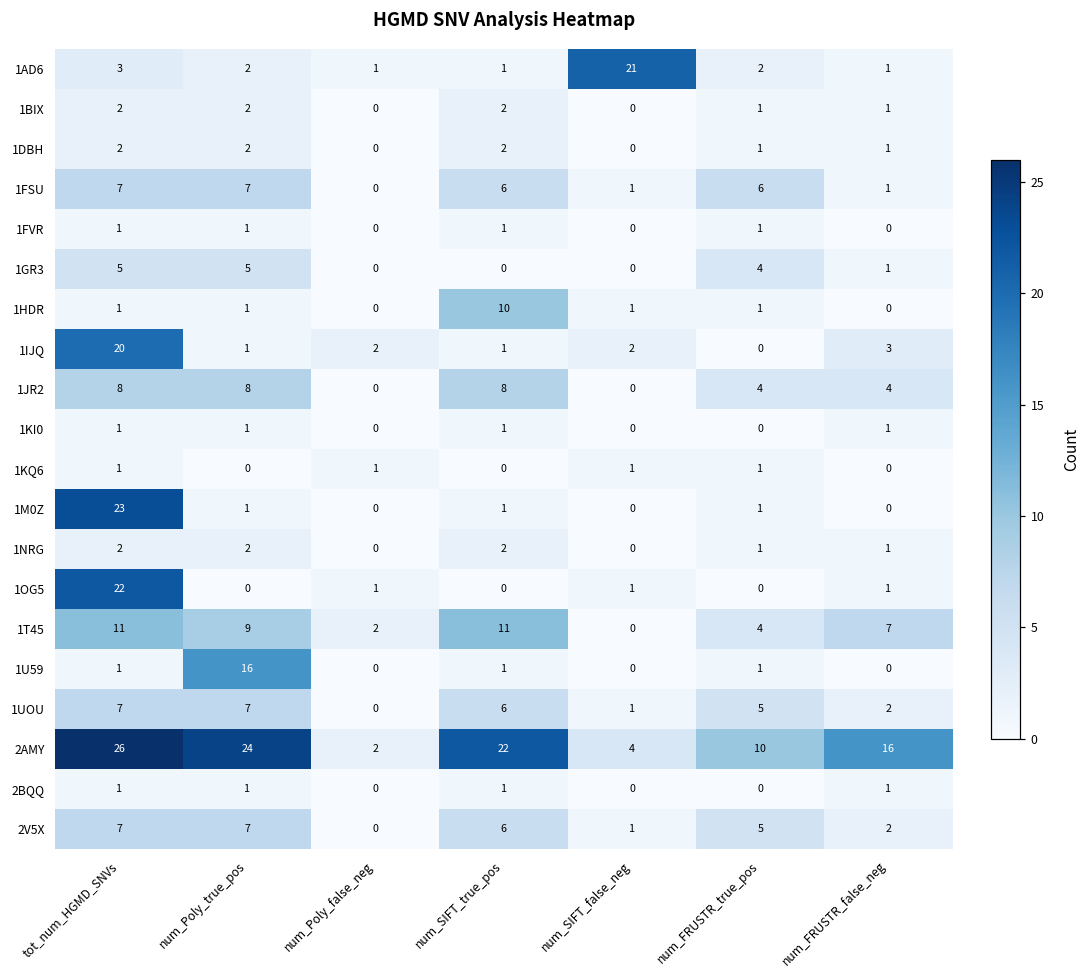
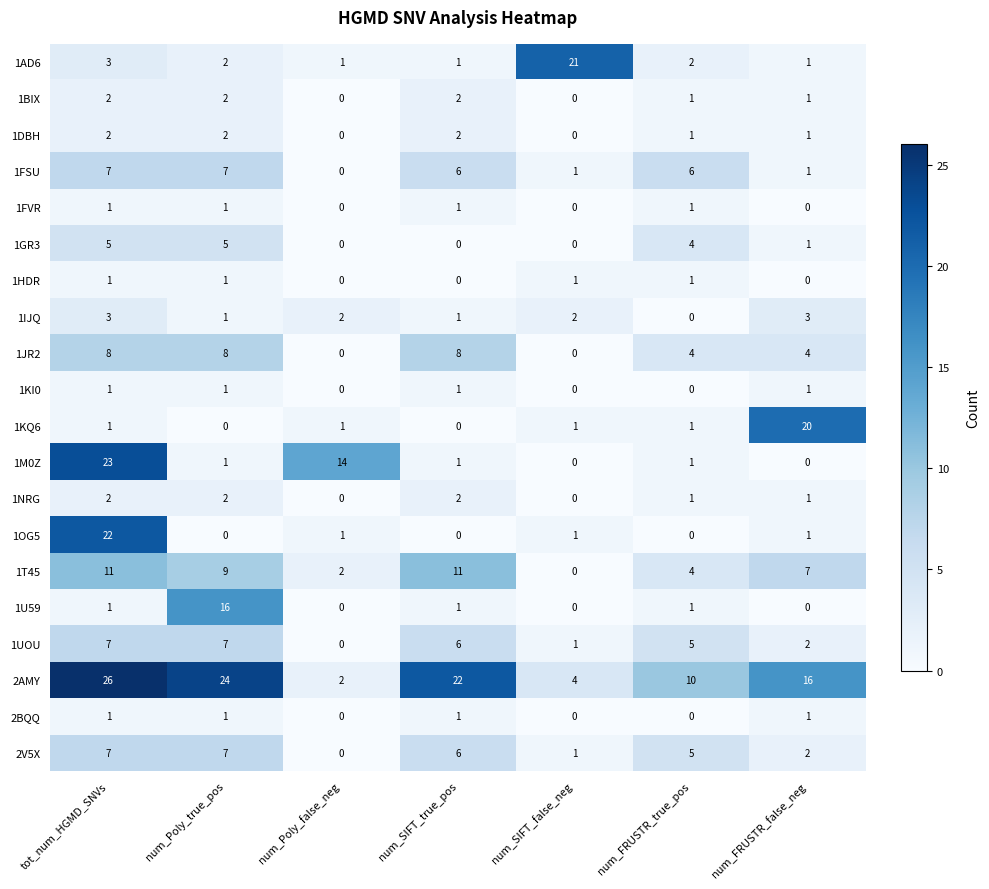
  {
    "1AD6": {
      "tot_num_HGMD_SNVs": 3,
      "num_Poly_true_pos": 2,
      "num_Poly_false_neg": 1,
      "num_SIFT_true_pos": 1,
      "num_SIFT_false_neg": 21,
      "num_FRUSTR_true_pos": 2,
      "num_FRUSTR_false_neg": 1
    },
    "1BIX": {
      "tot_num_HGMD_SNVs": 2,
      "num_Poly_true_pos": 2,
      "num_Poly_false_neg": 0,
      "num_SIFT_true_pos": 2,
      "num_SIFT_false_neg": 0,
      "num_FRUSTR_true_pos": 1,
      "num_FRUSTR_false_neg": 1
    },
    "1DBH": {
      "tot_num_HGMD_SNVs": 2,
      "num_Poly_true_pos": 2,
      "num_Poly_false_neg": 0,
      "num_SIFT_true_pos": 2,
      "num_SIFT_false_neg": 0,
      "num_FRUSTR_true_pos": 1,
      "num_FRUSTR_false_neg": 1
    },
    "1FSU": {
      "tot_num_HGMD_SNVs": 7,
      "num_Poly_true_pos": 7,
      "num_Poly_false_neg": 0,
      "num_SIFT_true_pos": 6,
      "num_SIFT_false_neg": 1,
      "num_FRUSTR_true_pos": 6,
      "num_FRUSTR_false_neg": 1
    },
    "1FVR": {
      "tot_num_HGMD_SNVs": 1,
      "num_Poly_true_pos": 1,
      "num_Poly_false_neg": 0,
      "num_SIFT_true_pos": 1,
      "num_SIFT_false_neg": 0,
      "num_FRUSTR_true_pos": 1,
      "num_FRUSTR_false_neg": 0
    },
    "1GR3": {
      "tot_num_HGMD_SNVs": 5,
      "num_Poly_true_pos": 5,
      "num_Poly_false_neg": 0,
      "num_SIFT_true_pos": 0,
      "num_SIFT_false_neg": 0,
      "num_FRUSTR_true_pos": 4,
      "num_FRUSTR_false_neg": 1
    },
    "1HDR": {
      "tot_num_HGMD_SNVs": 1,
      "num_Poly_true_pos": 1,
      "num_Poly_false_neg": 0,
-     "num_SIFT_true_pos": 10,
+     "num_SIFT_true_pos": 0,
      "num_SIFT_false_neg": 1,
      "num_FRUSTR_true_pos": 1,
      "num_FRUSTR_false_neg": 0
    },
    "1IJQ": {
-     "tot_num_HGMD_SNVs": 20,
+     "tot_num_HGMD_SNVs": 3,
      "num_Poly_true_pos": 1,
      "num_Poly_false_neg": 2,
      "num_SIFT_true_pos": 1,
      "num_SIFT_false_neg": 2,
      "num_FRUSTR_true_pos": 0,
      "num_FRUSTR_false_neg": 3
    },
    "1JR2": {
      "tot_num_HGMD_SNVs": 8,
      "num_Poly_true_pos": 8,
      "num_Poly_false_neg": 0,
      "num_SIFT_true_pos": 8,
      "num_SIFT_false_neg": 0,
      "num_FRUSTR_true_pos": 4,
      "num_FRUSTR_false_neg": 4
    },
    "1KI0": {
      "tot_num_HGMD_SNVs": 1,
      "num_Poly_true_pos": 1,
      "num_Poly_false_neg": 0,
      "num_SIFT_true_pos": 1,
      "num_SIFT_false_neg": 0,
      "num_FRUSTR_true_pos": 0,
      "num_FRUSTR_false_neg": 1
    },
    "1KQ6": {
      "tot_num_HGMD_SNVs": 1,
      "num_Poly_true_pos": 0,
      "num_Poly_false_neg": 1,
      "num_SIFT_true_pos": 0,
      "num_SIFT_false_neg": 1,
      "num_FRUSTR_true_pos": 1,
-     "num_FRUSTR_false_neg": 0
+     "num_FRUSTR_false_neg": 20
    },
    "1M0Z": {
      "tot_num_HGMD_SNVs": 23,
      "num_Poly_true_pos": 1,
-     "num_Poly_false_neg": 0,
+     "num_Poly_false_neg": 14,
      "num_SIFT_true_pos": 1,
      "num_SIFT_false_neg": 0,
      "num_FRUSTR_true_pos": 1,
      "num_FRUSTR_false_neg": 0
    },
    "1NRG": {
      "tot_num_HGMD_SNVs": 2,
      "num_Poly_true_pos": 2,
      "num_Poly_false_neg": 0,
      "num_SIFT_true_pos": 2,
      "num_SIFT_false_neg": 0,
      "num_FRUSTR_true_pos": 1,
      "num_FRUSTR_false_neg": 1
    },
    "1OG5": {
      "tot_num_HGMD_SNVs": 22,
      "num_Poly_true_pos": 0,
      "num_Poly_false_neg": 1,
      "num_SIFT_true_pos": 0,
      "num_SIFT_false_neg": 1,
      "num_FRUSTR_true_pos": 0,
      "num_FRUSTR_false_neg": 1
    },
    "1T45": {
      "tot_num_HGMD_SNVs": 11,
      "num_Poly_true_pos": 9,
      "num_Poly_false_neg": 2,
      "num_SIFT_true_pos": 11,
      "num_SIFT_false_neg": 0,
      "num_FRUSTR_true_pos": 4,
      "num_FRUSTR_false_neg": 7
    },
    "1U59": {
      "tot_num_HGMD_SNVs": 1,
      "num_Poly_true_pos": 16,
      "num_Poly_false_neg": 0,
      "num_SIFT_true_pos": 1,
      "num_SIFT_false_neg": 0,
      "num_FRUSTR_true_pos": 1,
      "num_FRUSTR_false_neg": 0
    },
    "1UOU": {
      "tot_num_HGMD_SNVs": 7,
      "num_Poly_true_pos": 7,
      "num_Poly_false_neg": 0,
      "num_SIFT_true_pos": 6,
      "num_SIFT_false_neg": 1,
      "num_FRUSTR_true_pos": 5,
      "num_FRUSTR_false_neg": 2
    },
    "2AMY": {
      "tot_num_HGMD_SNVs": 26,
      "num_Poly_true_pos": 24,
      "num_Poly_false_neg": 2,
      "num_SIFT_true_pos": 22,
      "num_SIFT_false_neg": 4,
      "num_FRUSTR_true_pos": 10,
      "num_FRUSTR_false_neg": 16
    },
    "2BQQ": {
      "tot_num_HGMD_SNVs": 1,
      "num_Poly_true_pos": 1,
      "num_Poly_false_neg": 0,
      "num_SIFT_true_pos": 1,
      "num_SIFT_false_neg": 0,
      "num_FRUSTR_true_pos": 0,
      "num_FRUSTR_false_neg": 1
    },
    "2V5X": {
      "tot_num_HGMD_SNVs": 7,
      "num_Poly_true_pos": 7,
      "num_Poly_false_neg": 0,
      "num_SIFT_true_pos": 6,
      "num_SIFT_false_neg": 1,
      "num_FRUSTR_true_pos": 5,
      "num_FRUSTR_false_neg": 2
    }
  }
